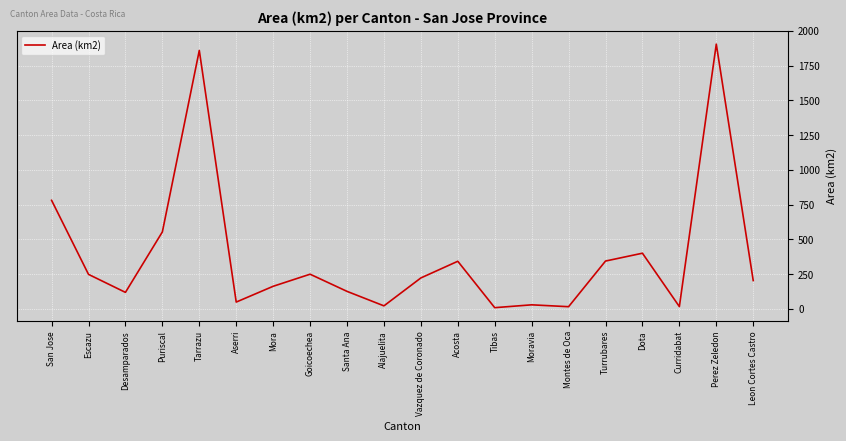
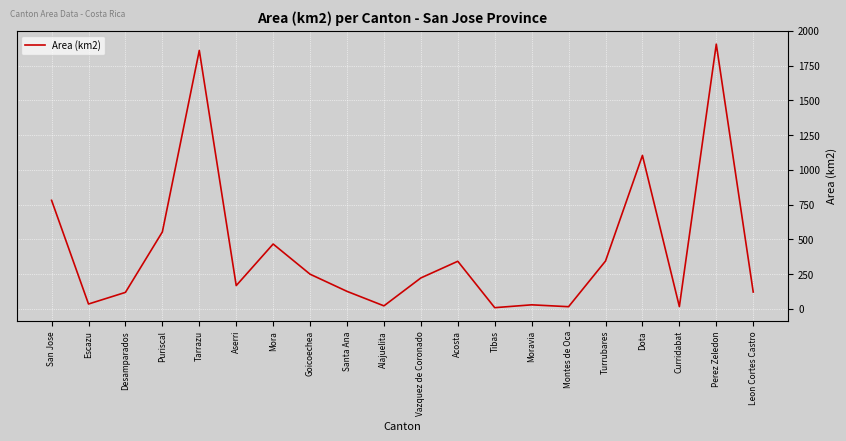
  {
    "San Jose": 780,
-   "Escazu": 250,
+   "Escazu": 30,
    "Desamparados": 120,
    "Puriscal": 550,
    "Tarrazu": 1860,
-   "Aserri": 50,
-   "Mora": 160,
+   "Aserri": 170,
+   "Mora": 470,
    "Goicoechea": 250,
    "Santa Ana": 130,
    "Alajuelita": 20,
    "Vazquez de Coronado": 220,
    "Acosta": 340,
    "Tibas": 10,
    "Moravia": 30,
    "Montes de Oca": 20,
    "Turrubares": 340,
-   "Dota": 400,
+   "Dota": 1100,
    "Curridabat": 20,
    "Perez Zeledon": 1910,
-   "Leon Cortes Castro": 200
+   "Leon Cortes Castro": 120
  }
